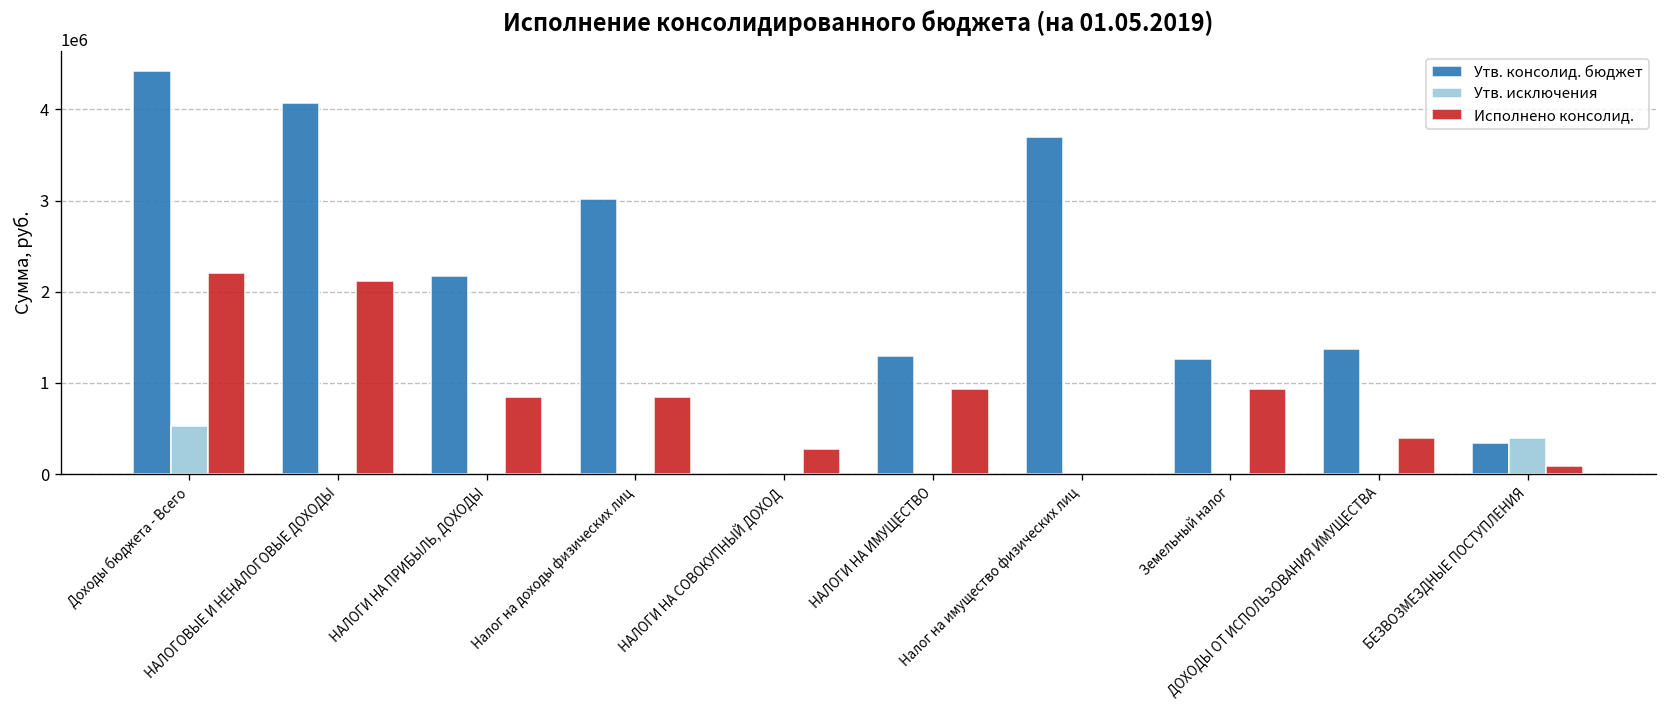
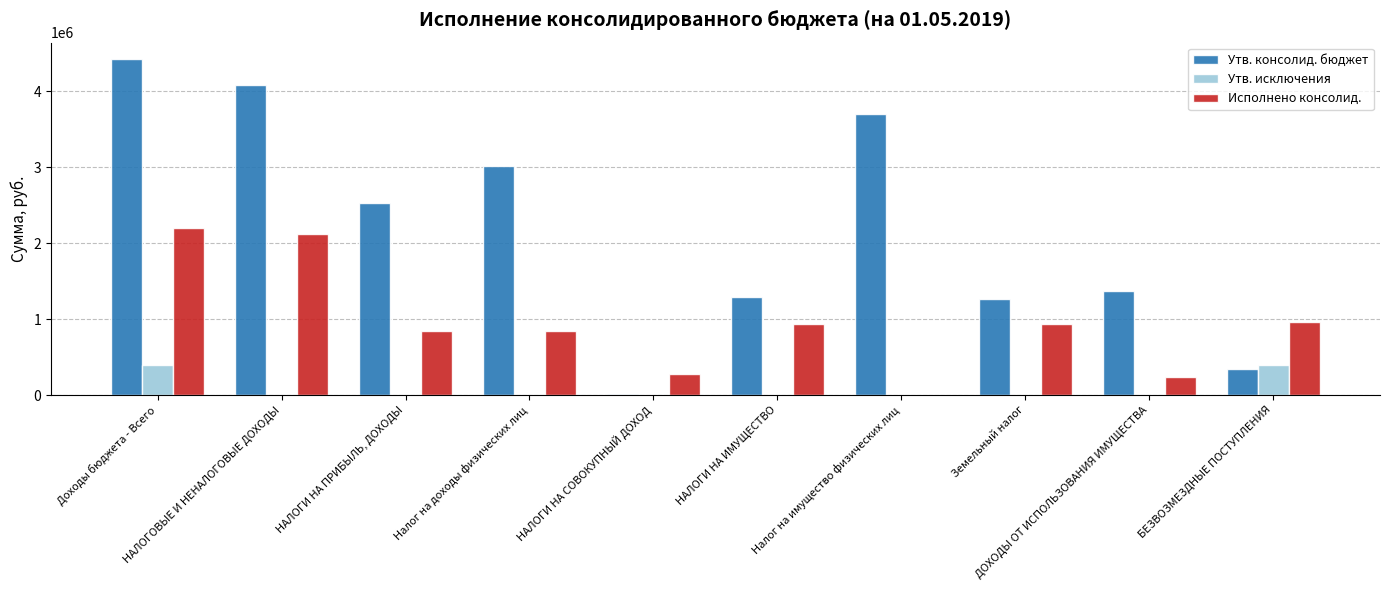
  {
    "Утв. консолид. бюджет": {
      "Доходы бюджета - Всего": 4400000,
      "НАЛОГОВЫЕ И НЕНАЛОГОВЫЕ ДОХОДЫ": 4100000,
-     "НАЛОГИ НА ПРИБЫЛЬ, ДОХОДЫ": 2200000,
+     "НАЛОГИ НА ПРИБЫЛЬ, ДОХОДЫ": 2500000,
      "Налог на доходы физических лиц": 3000000,
      "НАЛОГИ НА ИМУЩЕСТВО": 1300000,
      "Налог на имущество физических лиц": 3700000,
      "Земельный налог": 1300000,
      "ДОХОДЫ ОТ ИСПОЛЬЗОВАНИЯ ИМУЩЕСТВА": 1400000,
      "БЕЗВОЗМЕЗДНЫЕ ПОСТУПЛЕНИЯ": 300000
    },
    "Утв. исключения": {
-     "Доходы бюджета - Всего": 500000,
+     "Доходы бюджета - Всего": 400000,
      "НАЛОГОВЫЕ И НЕНАЛОГОВЫЕ ДОХОДЫ": 0,
      "НАЛОГИ НА ПРИБЫЛЬ, ДОХОДЫ": 0,
      "Налог на доходы физических лиц": 0,
      "НАЛОГИ НА СОВОКУПНЫЙ ДОХОД": 0,
      "НАЛОГИ НА ИМУЩЕСТВО": 0,
      "Налог на имущество физических лиц": 0,
      "Земельный налог": 0,
      "ДОХОДЫ ОТ ИСПОЛЬЗОВАНИЯ ИМУЩЕСТВА": 0,
      "БЕЗВОЗМЕЗДНЫЕ ПОСТУПЛЕНИЯ": 400000
    },
    "Исполнено консолид.": {
      "Доходы бюджета - Всего": 2200000,
      "НАЛОГОВЫЕ И НЕНАЛОГОВЫЕ ДОХОДЫ": 2100000,
      "НАЛОГИ НА ПРИБЫЛЬ, ДОХОДЫ": 800000,
      "Налог на доходы физических лиц": 800000,
      "НАЛОГИ НА СОВОКУПНЫЙ ДОХОД": 300000,
      "НАЛОГИ НА ИМУЩЕСТВО": 900000,
      "Земельный налог": 900000,
-     "ДОХОДЫ ОТ ИСПОЛЬЗОВАНИЯ ИМУЩЕСТВА": 400000,
-     "БЕЗВОЗМЕЗДНЫЕ ПОСТУПЛЕНИЯ": 100000
+     "ДОХОДЫ ОТ ИСПОЛЬЗОВАНИЯ ИМУЩЕСТВА": 200000,
+     "БЕЗВОЗМЕЗДНЫЕ ПОСТУПЛЕНИЯ": 1000000
    }
  }
